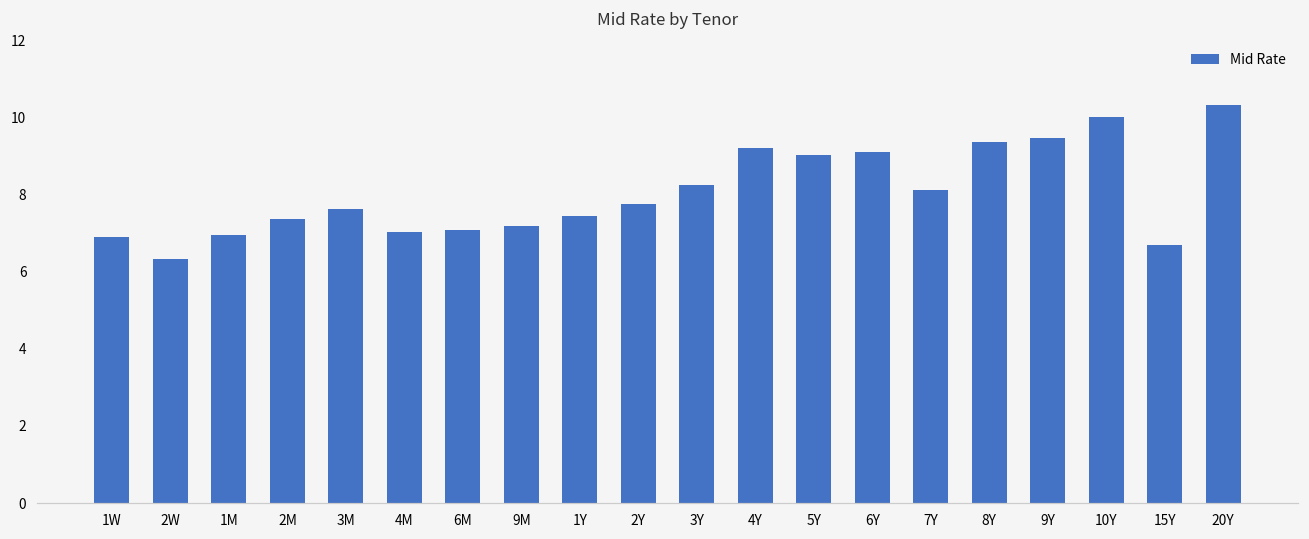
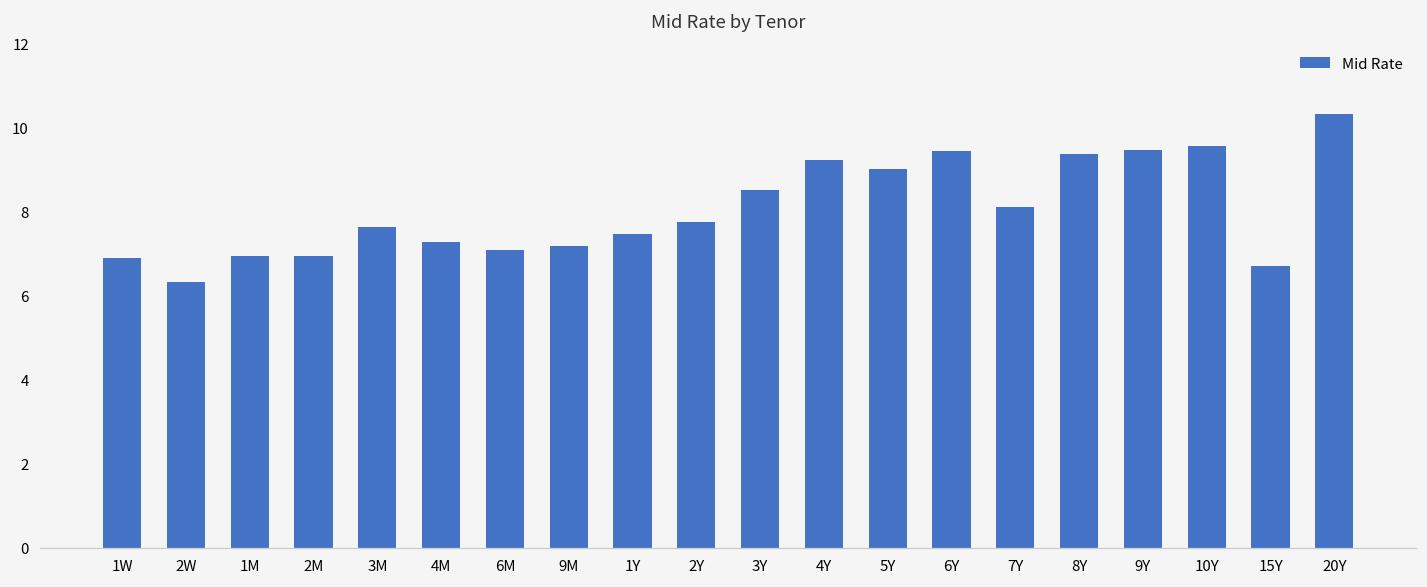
  {
    "1W": 6.9,
    "2W": 6.3,
    "1M": 7.0,
-   "2M": 7.4,
+   "2M": 7.0,
    "3M": 7.6,
-   "4M": 7.0,
+   "4M": 7.3,
    "6M": 7.1,
    "9M": 7.2,
    "1Y": 7.5,
    "2Y": 7.8,
-   "3Y": 8.3,
+   "3Y": 8.5,
    "4Y": 9.2,
    "5Y": 9.0,
-   "6Y": 9.1,
+   "6Y": 9.4,
    "7Y": 8.1,
    "8Y": 9.4,
    "9Y": 9.5,
-   "10Y": 10.0,
+   "10Y": 9.6,
    "15Y": 6.7,
    "20Y": 10.3
  }
